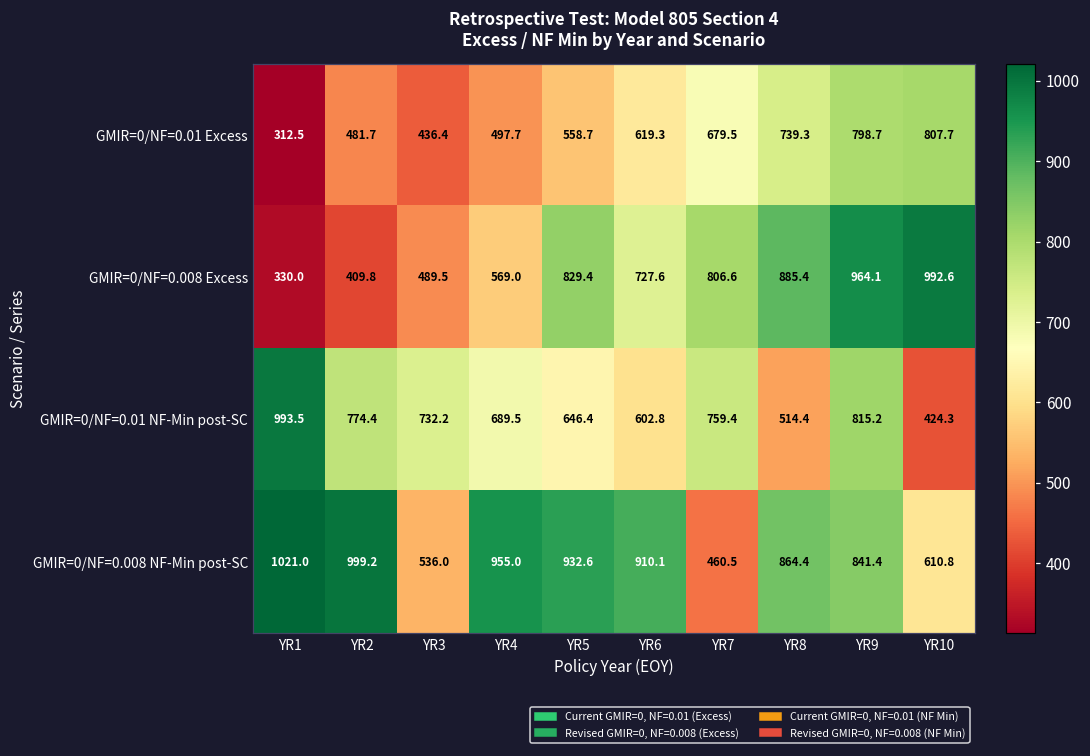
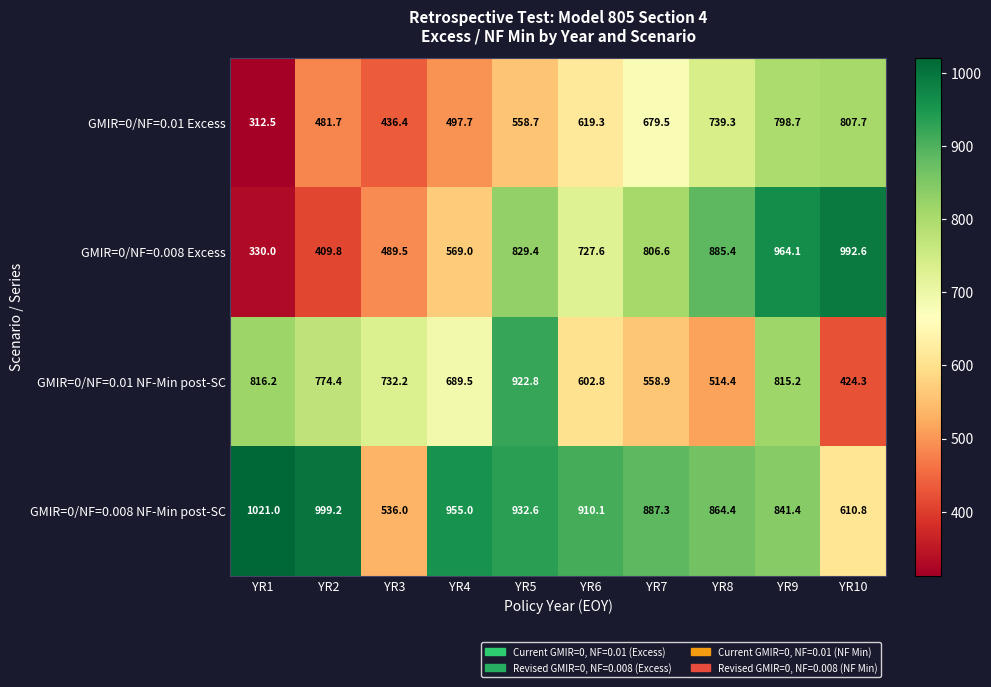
  {
    "GMIR=0/NF=0.01 Excess": {
      "YR1": 312.5,
      "YR2": 481.7,
      "YR3": 436.4,
      "YR4": 497.7,
      "YR5": 558.7,
      "YR6": 619.3,
      "YR7": 679.5,
      "YR8": 739.3,
      "YR9": 798.7,
      "YR10": 807.7
    },
    "GMIR=0/NF=0.008 Excess": {
      "YR1": 330.0,
      "YR2": 409.8,
      "YR3": 489.5,
      "YR4": 569.0,
      "YR5": 829.4,
      "YR6": 727.6,
      "YR7": 806.6,
      "YR8": 885.4,
      "YR9": 964.1,
      "YR10": 992.6
    },
    "GMIR=0/NF=0.01 NF-Min post-SC": {
-     "YR1": 993.5,
+     "YR1": 816.2,
      "YR2": 774.4,
      "YR3": 732.2,
      "YR4": 689.5,
-     "YR5": 646.4,
+     "YR5": 922.8,
      "YR6": 602.8,
-     "YR7": 759.4,
+     "YR7": 558.9,
      "YR8": 514.4,
      "YR9": 815.2,
      "YR10": 424.3
    },
    "GMIR=0/NF=0.008 NF-Min post-SC": {
      "YR1": 1021.0,
      "YR2": 999.2,
      "YR3": 536.0,
      "YR4": 955.0,
      "YR5": 932.6,
      "YR6": 910.1,
-     "YR7": 460.5,
+     "YR7": 887.3,
      "YR8": 864.4,
      "YR9": 841.4,
      "YR10": 610.8
    }
  }
